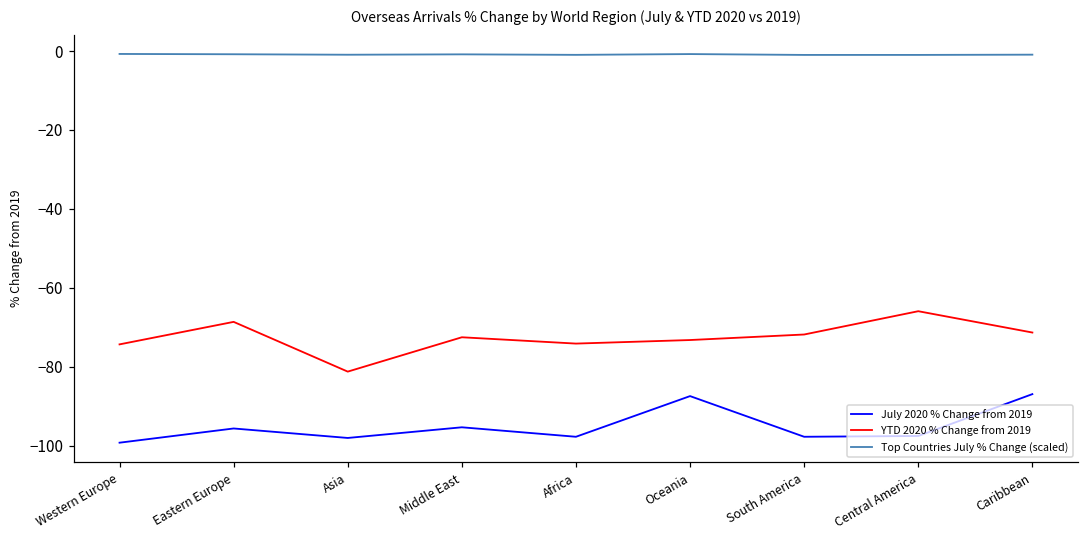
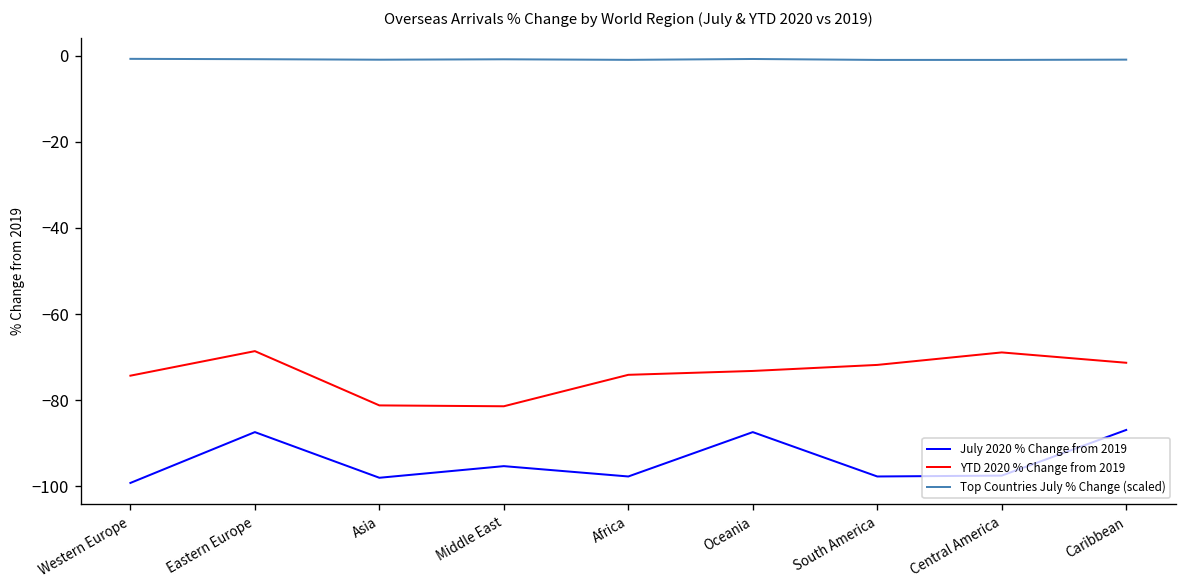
  {
    "July 2020 % Change from 2019": {
      "Western Europe": -99,
-     "Eastern Europe": -96,
+     "Eastern Europe": -87,
      "Asia": -98,
      "Middle East": -95,
      "Africa": -98,
      "Oceania": -87,
      "South America": -98,
      "Caribbean": -87
    },
    "YTD 2020 % Change from 2019": {
      "Western Europe": -74,
      "Eastern Europe": -69,
      "Asia": -81,
-     "Middle East": -73,
+     "Middle East": -81,
      "Africa": -74,
      "Oceania": -73,
      "South America": -72,
-     "Central America": -66,
+     "Central America": -69,
      "Caribbean": -71
    },
    "Top Countries July % Change (scaled)": {
      "Western Europe": -1,
      "Eastern Europe": -1,
      "Asia": -1,
      "Middle East": -1,
      "Africa": -1,
      "Oceania": -1,
      "South America": -1,
      "Central America": -1,
      "Caribbean": -1
    }
  }
